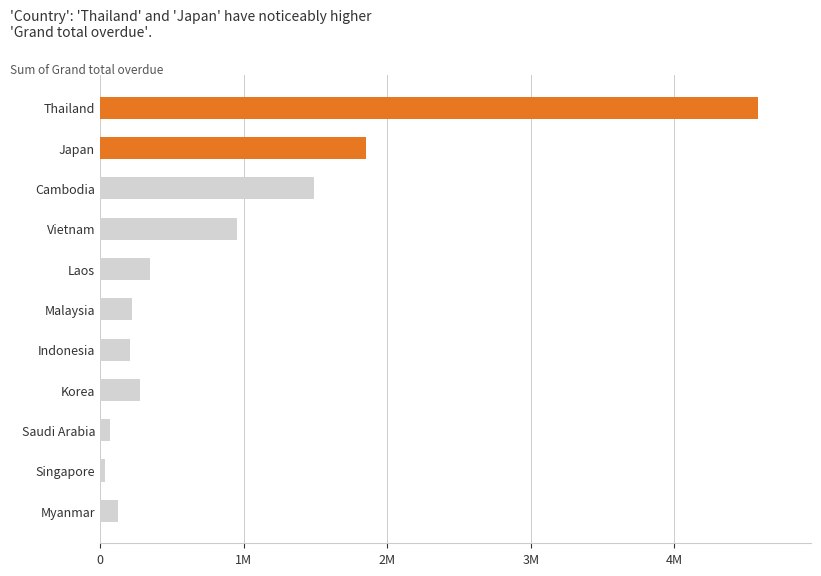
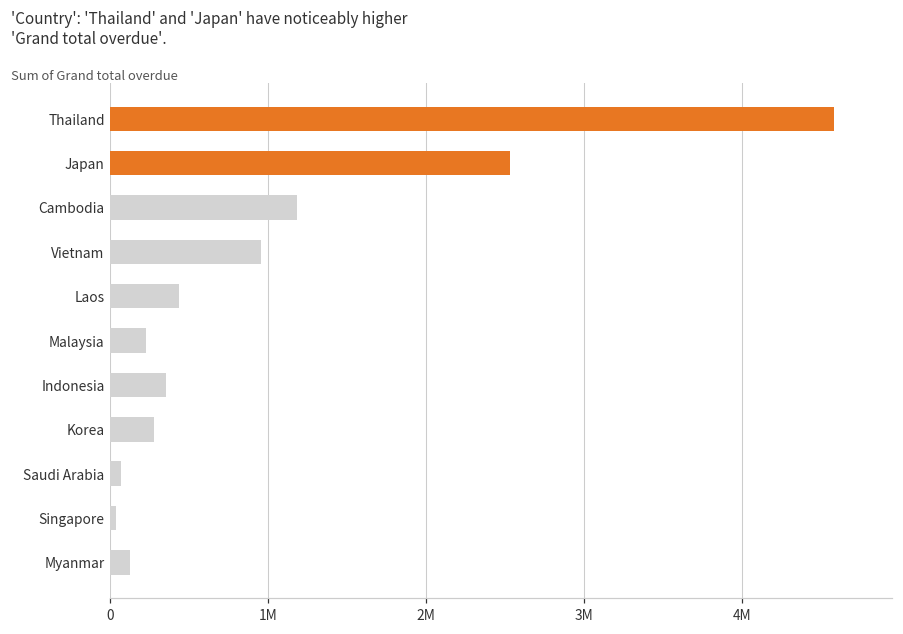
  {
    "Thailand": 4580000,
-   "Japan": 1850000,
-   "Cambodia": 1490000,
+   "Japan": 2530000,
+   "Cambodia": 1190000,
    "Vietnam": 950000,
-   "Laos": 350000,
+   "Laos": 440000,
    "Malaysia": 230000,
-   "Indonesia": 210000,
+   "Indonesia": 350000,
    "Korea": 280000,
    "Saudi Arabia": 70000,
    "Singapore": 30000,
    "Myanmar": 130000
  }
